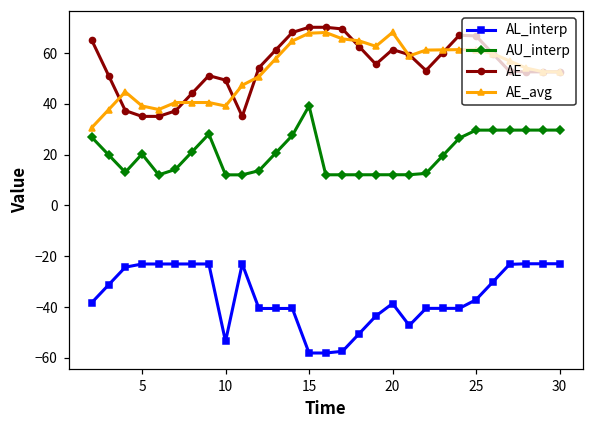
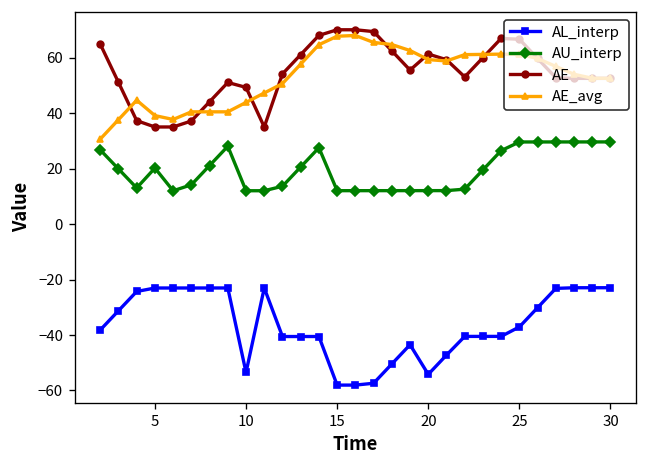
  {
    "AL_interp": {
      "5": -23,
      "10": -54,
      "15": -58,
-     "20": -39,
+     "20": -54,
      "25": -37,
      "30": -23
    },
    "AU_interp": {
      "5": 20,
      "10": 12,
-     "15": 39,
+     "15": 12,
      "20": 12,
      "25": 30,
      "30": 30
    },
    "AE": {
      "5": 35,
      "10": 49,
      "15": 70,
      "20": 61
    },
    "AE_avg": {
      "5": 39,
-     "10": 39,
+     "10": 44,
      "15": 68,
-     "20": 68
+     "20": 59
    }
  }
